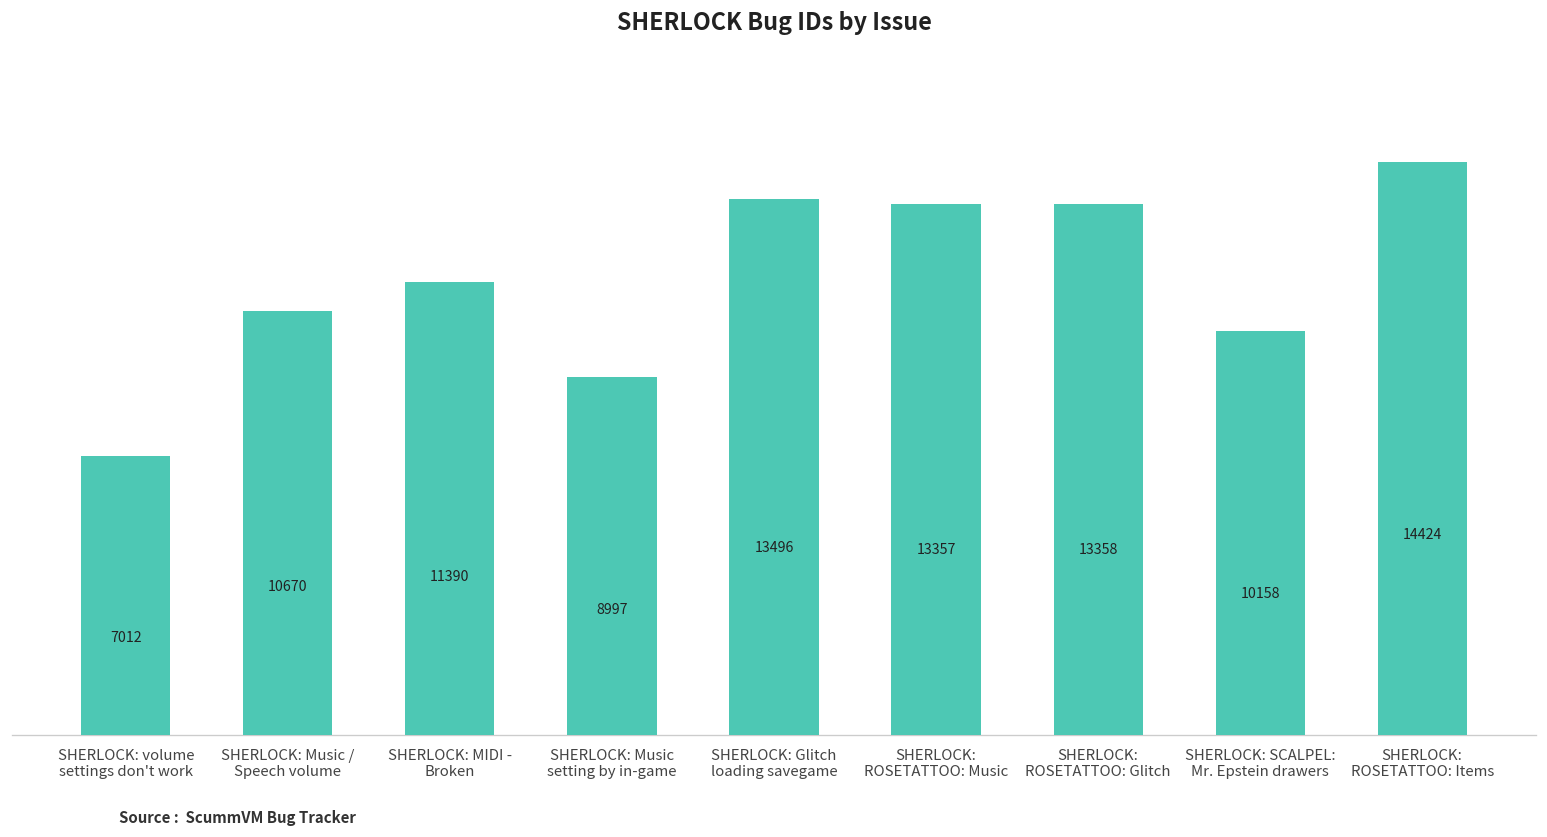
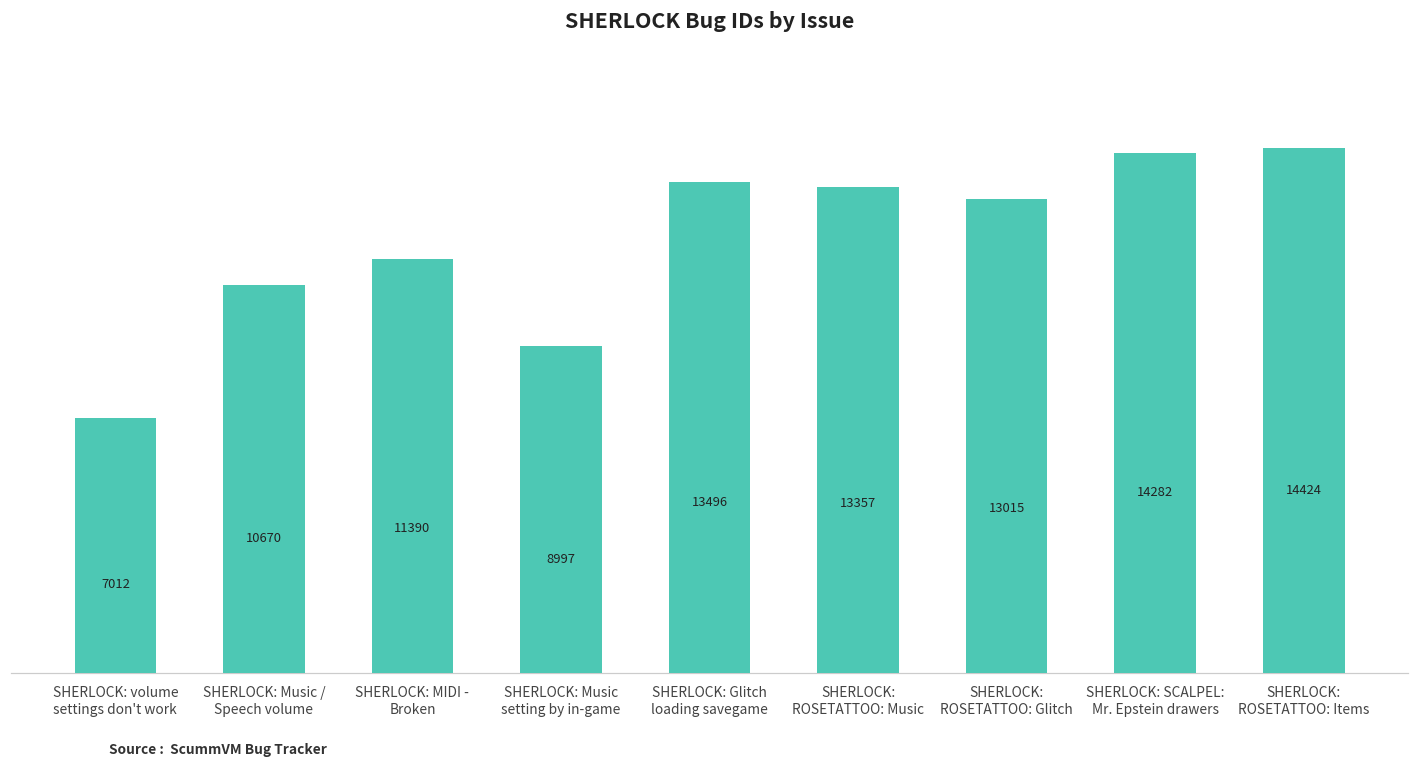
  {
    "SHERLOCK: volume settings don't work": 7012,
    "SHERLOCK: Music / Speech volume": 10670,
    "SHERLOCK: MIDI - Broken": 11390,
    "SHERLOCK: Music setting by in-game": 8997,
    "SHERLOCK: Glitch loading savegame": 13496,
    "SHERLOCK: ROSETATTOO: Music": 13357,
-   "SHERLOCK: ROSETATTOO: Glitch": 13358,
-   "SHERLOCK: SCALPEL: Mr. Epstein drawers": 10158,
+   "SHERLOCK: ROSETATTOO: Glitch": 13015,
+   "SHERLOCK: SCALPEL: Mr. Epstein drawers": 14282,
    "SHERLOCK: ROSETATTOO: Items": 14424
  }
